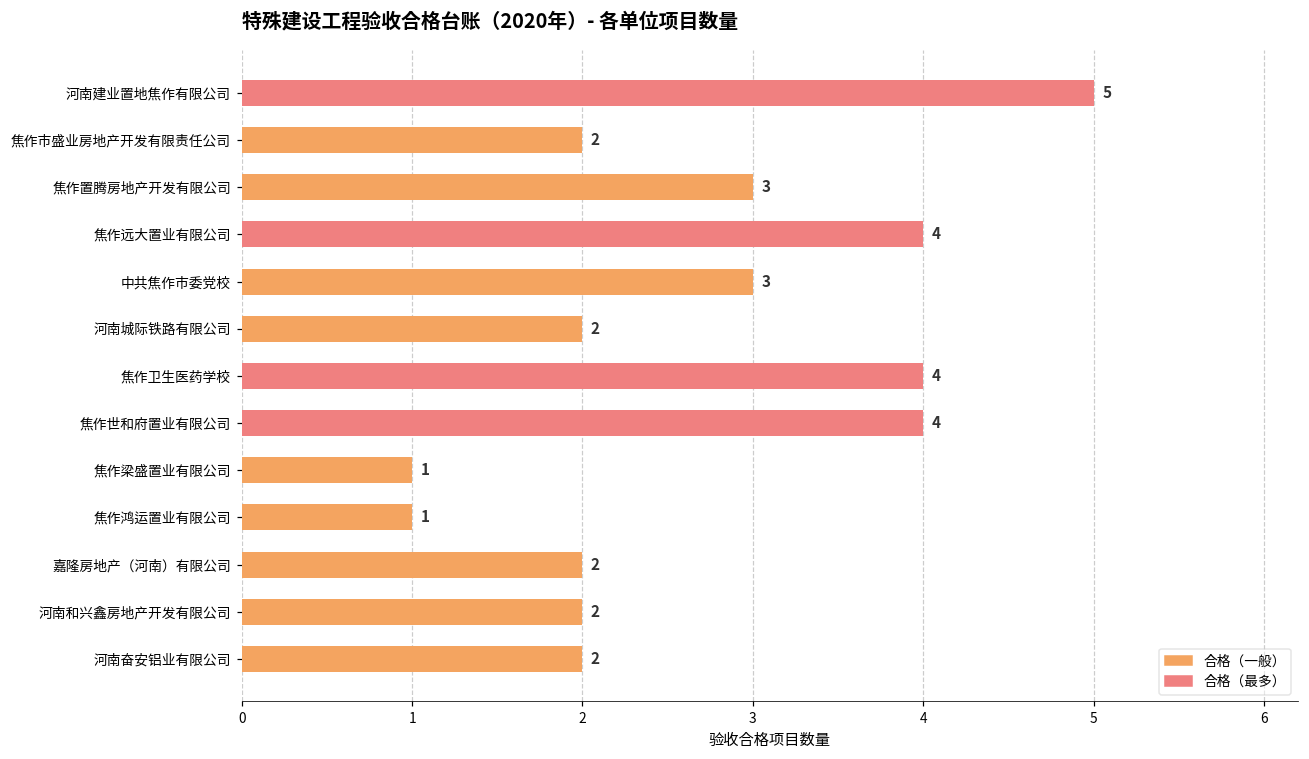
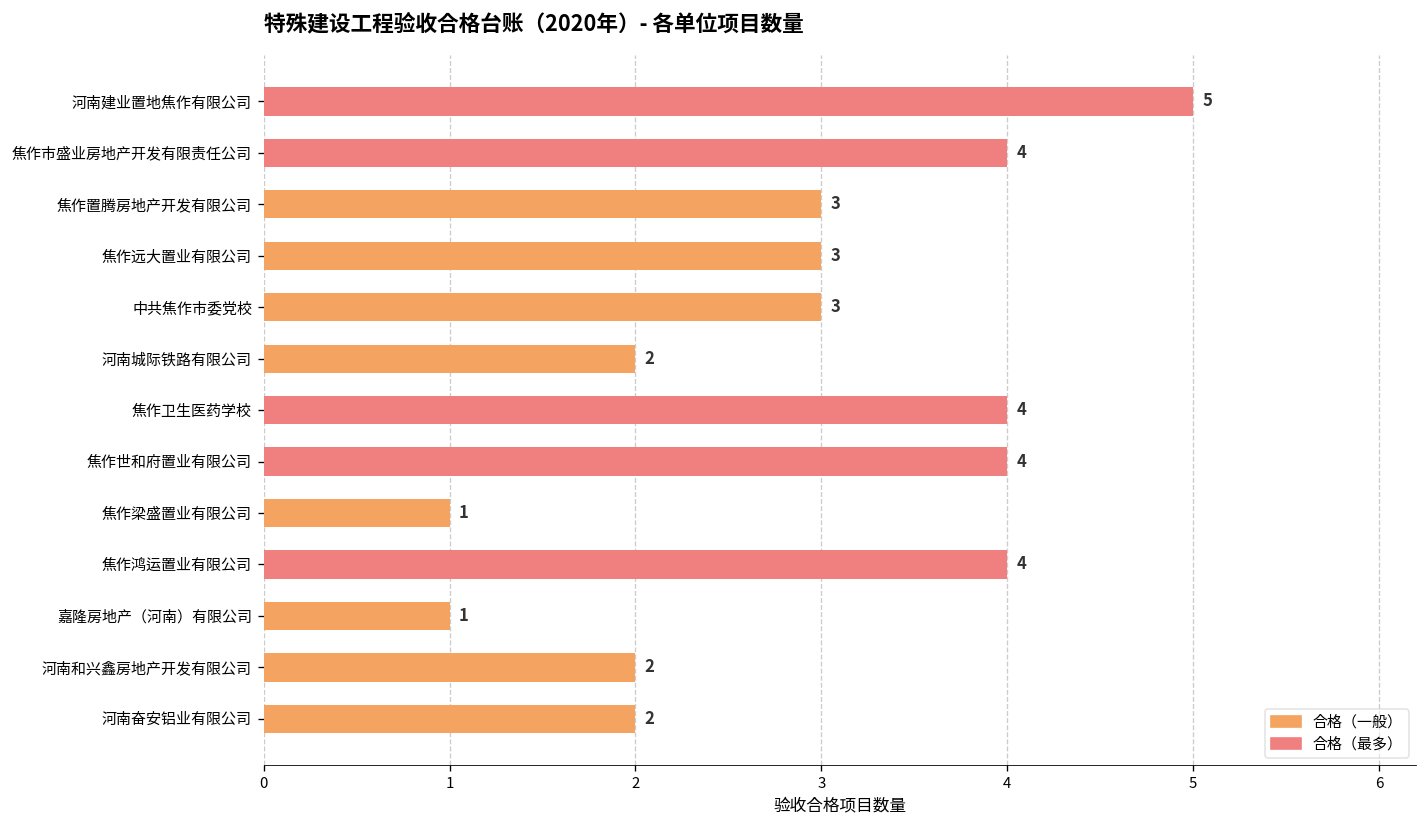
  {
    "河南建业置地焦作有限公司": 5,
-   "焦作市盛业房地产开发有限责任公司": 2,
+   "焦作市盛业房地产开发有限责任公司": 4,
    "焦作置腾房地产开发有限公司": 3,
-   "焦作远大置业有限公司": 4,
+   "焦作远大置业有限公司": 3,
    "中共焦作市委党校": 3,
    "河南城际铁路有限公司": 2,
    "焦作卫生医药学校": 4,
    "焦作世和府置业有限公司": 4,
    "焦作梁盛置业有限公司": 1,
-   "焦作鸿运置业有限公司": 1,
-   "嘉隆房地产（河南）有限公司": 2,
+   "焦作鸿运置业有限公司": 4,
+   "嘉隆房地产（河南）有限公司": 1,
    "河南和兴鑫房地产开发有限公司": 2,
    "河南奋安铝业有限公司": 2
  }
